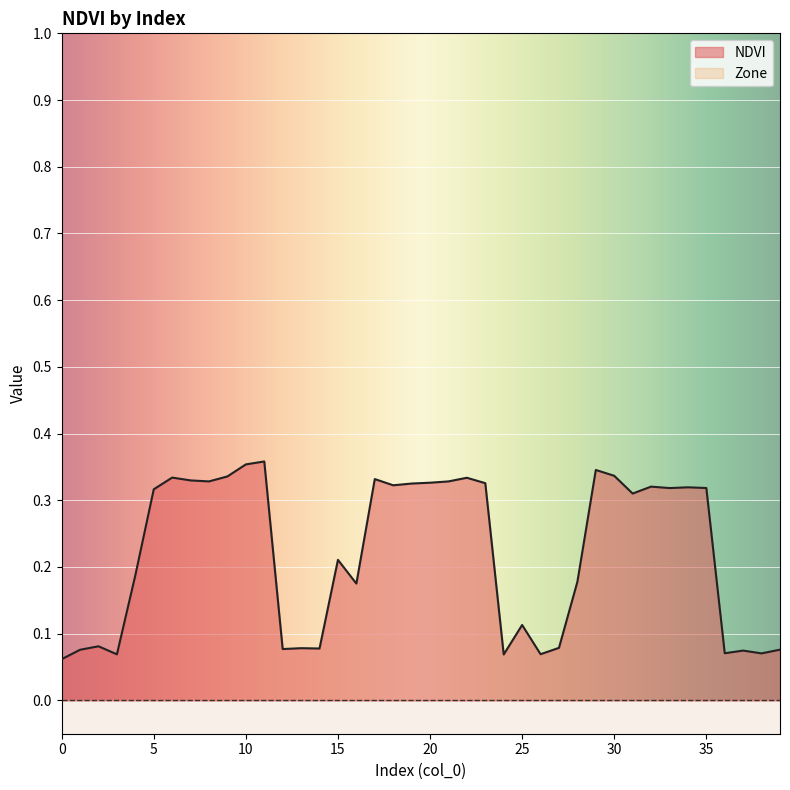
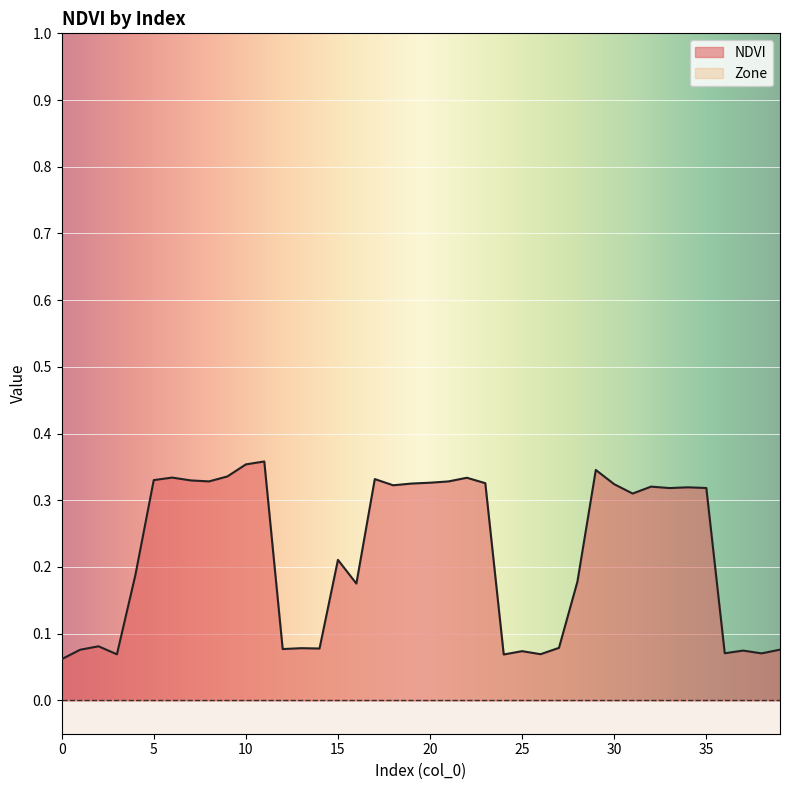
  {
    "NDVI": {
      "0": 0.06,
-     "5": 0.32,
+     "5": 0.33,
      "10": 0.35,
      "15": 0.21,
      "20": 0.33,
-     "25": 0.11,
-     "30": 0.34,
+     "25": 0.07,
+     "30": 0.32,
      "35": 0.32
    },
    "Zone": {
      "0": 0.00,
      "5": 0.00,
      "10": 0.00,
      "15": 0.00,
      "20": 0.00,
      "25": 0.00,
      "30": 0.00,
      "35": 0.00
    }
  }
